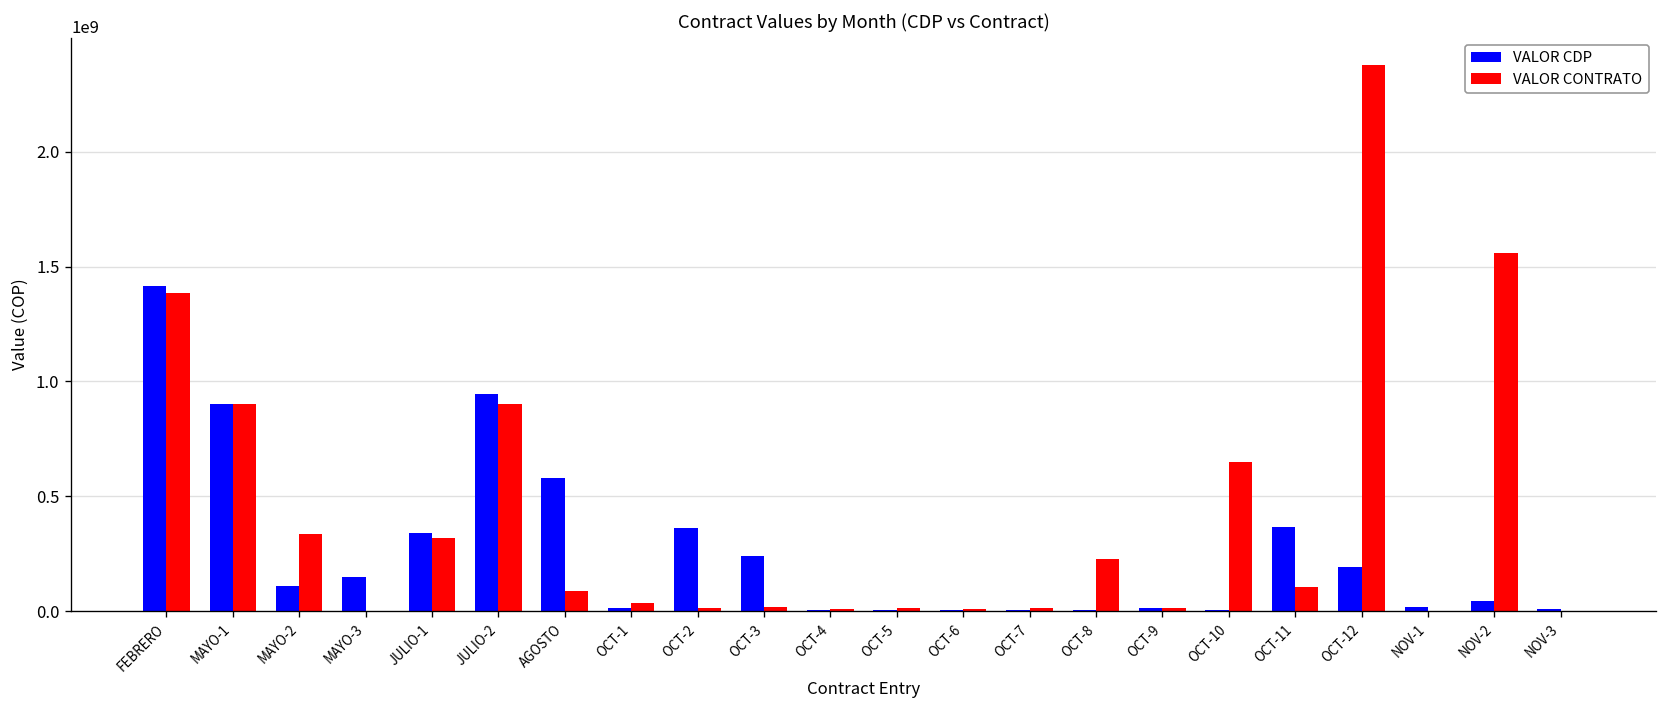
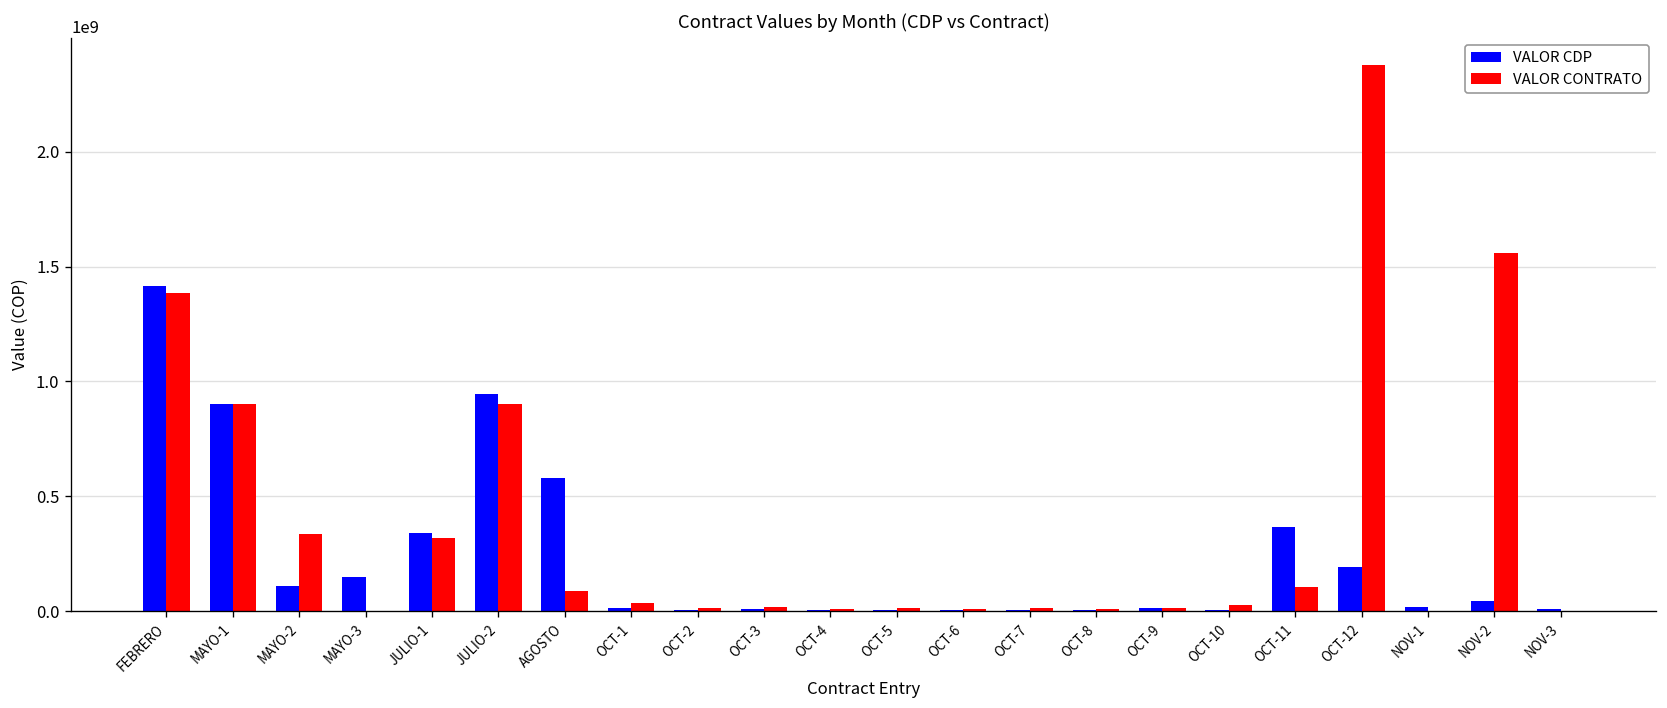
  {
    "VALOR CDP": {
      "FEBRERO": 1420000000,
      "MAYO-1": 900000000,
      "MAYO-2": 110000000,
      "MAYO-3": 150000000,
      "JULIO-1": 340000000,
      "JULIO-2": 950000000,
      "AGOSTO": 580000000,
      "OCT-1": 20000000,
-     "OCT-2": 360000000,
-     "OCT-3": 240000000,
+     "OCT-2": 0,
+     "OCT-3": 10000000,
      "OCT-11": 370000000,
      "OCT-12": 190000000,
      "NOV-1": 20000000,
      "NOV-2": 40000000
    },
    "VALOR CONTRATO": {
      "FEBRERO": 1390000000,
      "MAYO-1": 900000000,
      "MAYO-2": 340000000,
      "MAYO-3": 0,
      "JULIO-1": 320000000,
      "JULIO-2": 900000000,
      "AGOSTO": 90000000,
      "OCT-1": 30000000,
      "OCT-3": 20000000,
      "OCT-5": 10000000,
-     "OCT-8": 230000000,
+     "OCT-8": 10000000,
      "OCT-9": 10000000,
-     "OCT-10": 650000000,
+     "OCT-10": 30000000,
      "OCT-11": 110000000,
      "OCT-12": 2380000000,
      "NOV-1": 0,
      "NOV-2": 1560000000,
      "NOV-3": 0
    }
  }
